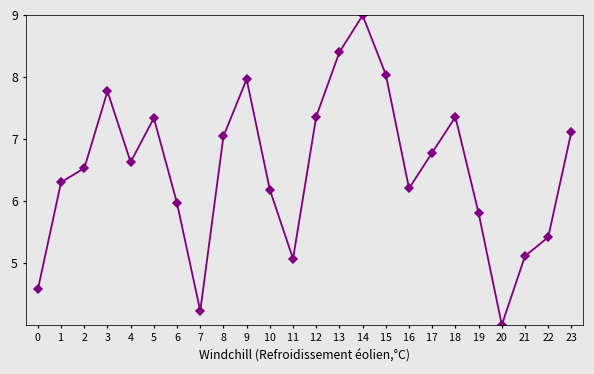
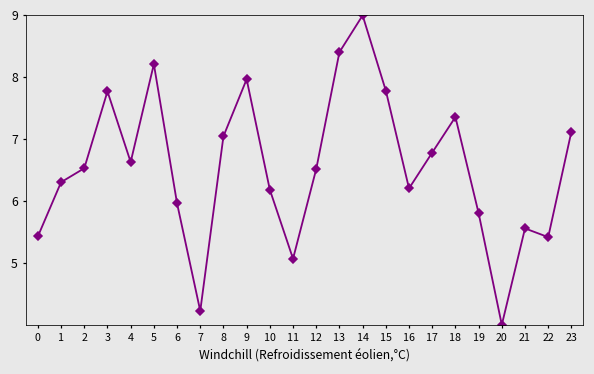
  {
-   "0": 4.6,
+   "0": 5.4,
    "1": 6.3,
    "2": 6.5,
    "3": 7.8,
    "4": 6.6,
-   "5": 7.3,
+   "5": 8.2,
    "6": 6.0,
    "7": 4.2,
    "8": 7.0,
    "9": 8.0,
    "10": 6.2,
    "11": 5.1,
-   "12": 7.4,
+   "12": 6.5,
    "13": 8.4,
    "14": 9.0,
-   "15": 8.0,
+   "15": 7.8,
    "16": 6.2,
    "17": 6.8,
    "18": 7.4,
    "19": 5.8,
    "20": 4.0,
-   "21": 5.1,
+   "21": 5.6,
    "22": 5.4,
    "23": 7.1
  }
